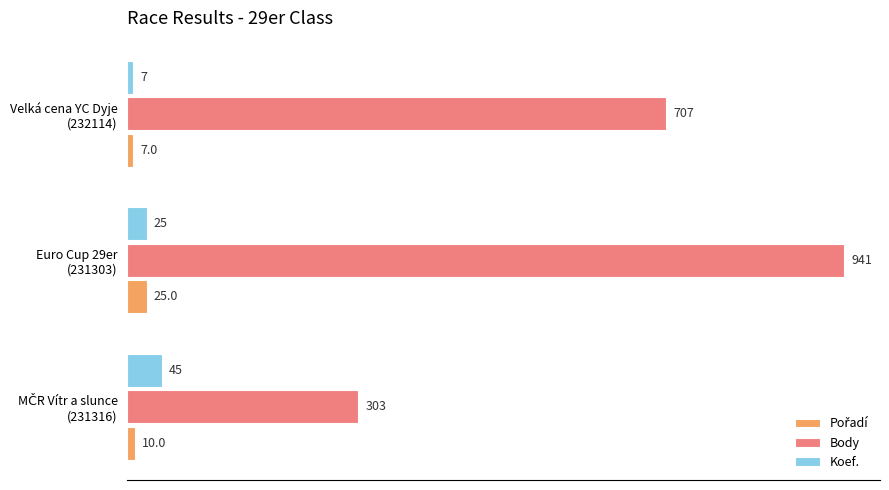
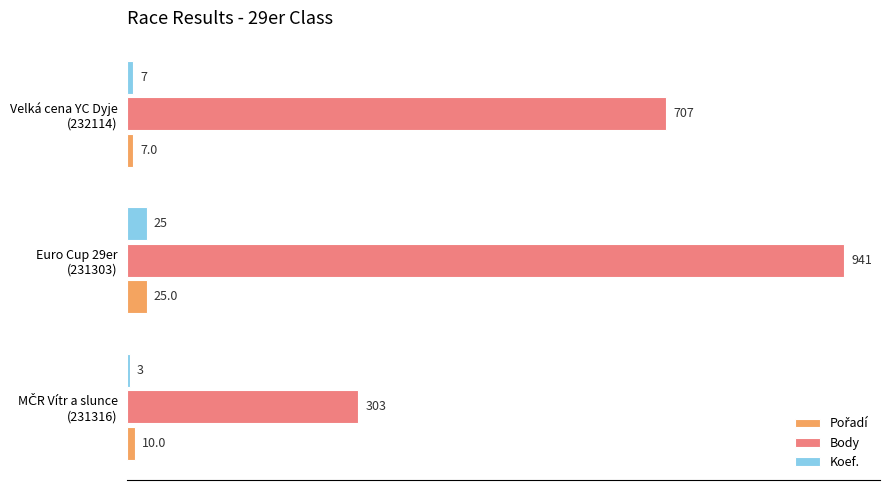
  {
    "Koef.": {
      "Velká cena YC Dyje (232114)": 7,
      "Euro Cup 29er (231303)": 25,
-     "MČR Vítr a slunce (231316)": 45
+     "MČR Vítr a slunce (231316)": 3
    }
  }
